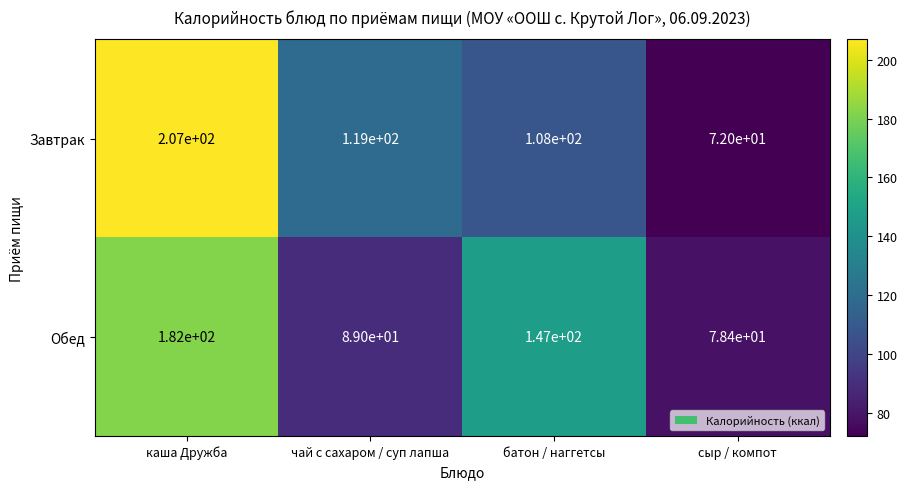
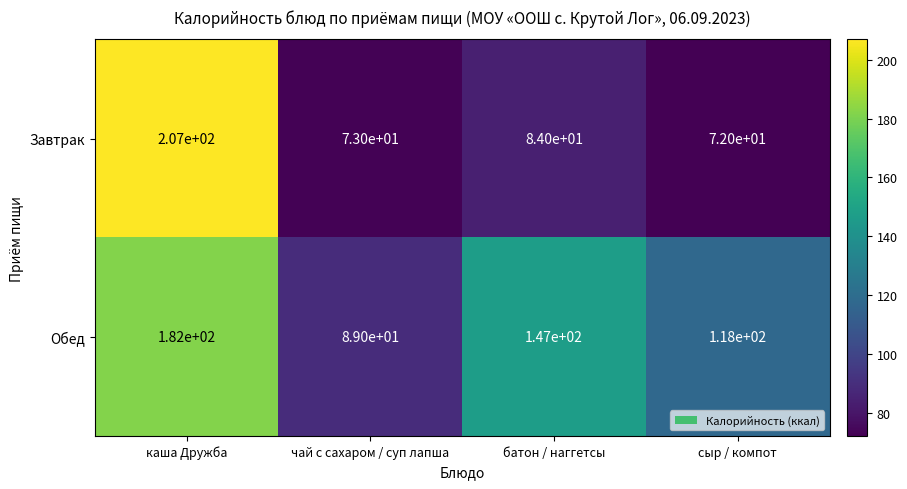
  {
    "Завтрак": {
      "каша Дружба": "2.07e+02",
-     "чай с сахаром / суп лапша": "1.19e+02",
-     "батон / наггетсы": "1.08e+02",
+     "чай с сахаром / суп лапша": "7.30e+01",
+     "батон / наггетсы": "8.40e+01",
      "сыр / компот": "7.20e+01"
    },
    "Обед": {
      "каша Дружба": "1.82e+02",
      "чай с сахаром / суп лапша": "8.90e+01",
      "батон / наггетсы": "1.47e+02",
-     "сыр / компот": "7.84e+01"
+     "сыр / компот": "1.18e+02"
    }
  }
